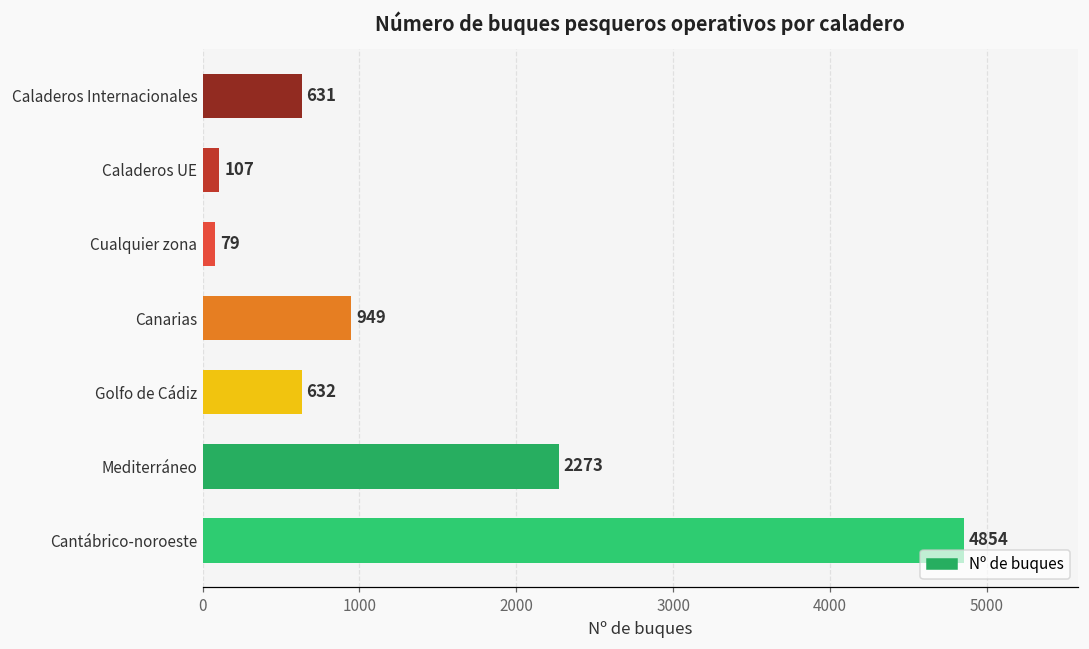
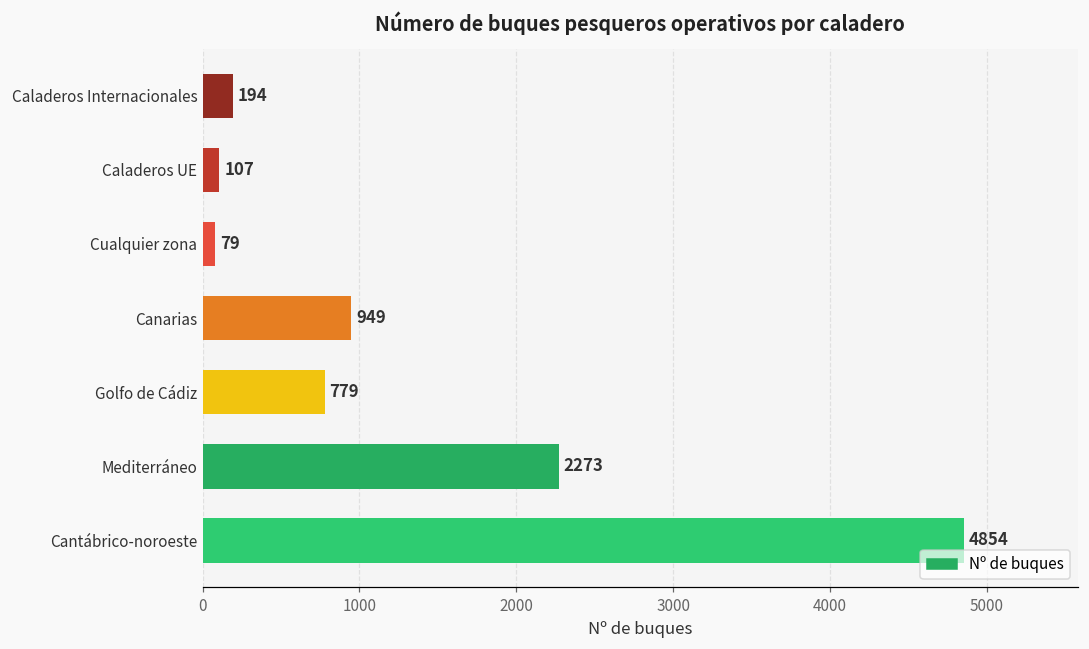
  {
-   "Caladeros Internacionales": 631,
+   "Caladeros Internacionales": 194,
    "Caladeros UE": 107,
    "Cualquier zona": 79,
    "Canarias": 949,
-   "Golfo de Cádiz": 632,
+   "Golfo de Cádiz": 779,
    "Mediterráneo": 2273,
    "Cantábrico-noroeste": 4854
  }
